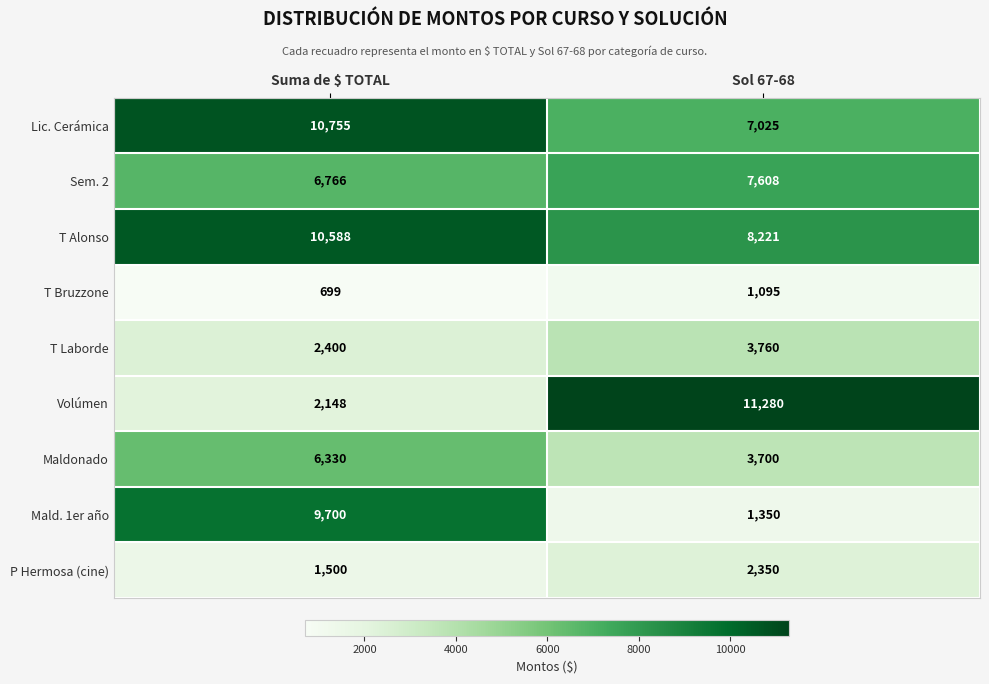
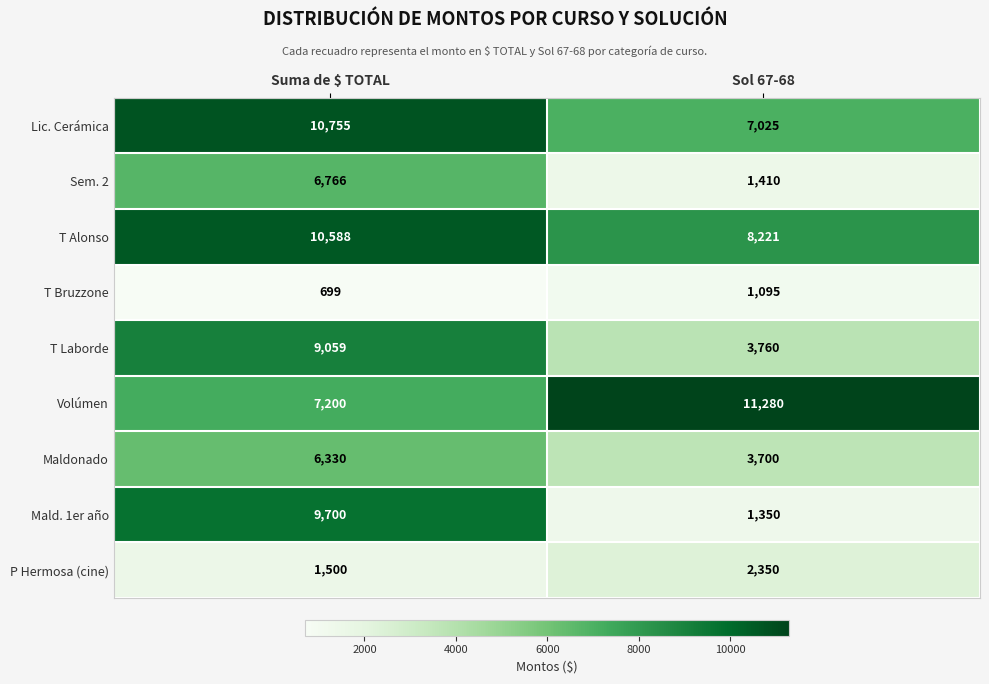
  {
    "Lic. Cerámica": {
      "Suma de $ TOTAL": "10,755",
      "Sol 67-68": "7,025"
    },
    "Sem. 2": {
      "Suma de $ TOTAL": "6,766",
-     "Sol 67-68": "7,608"
+     "Sol 67-68": "1,410"
    },
    "T Alonso": {
      "Suma de $ TOTAL": "10,588",
      "Sol 67-68": "8,221"
    },
    "T Bruzzone": {
      "Suma de $ TOTAL": "699",
      "Sol 67-68": "1,095"
    },
    "T Laborde": {
-     "Suma de $ TOTAL": "2,400",
+     "Suma de $ TOTAL": "9,059",
      "Sol 67-68": "3,760"
    },
    "Volúmen": {
-     "Suma de $ TOTAL": "2,148",
+     "Suma de $ TOTAL": "7,200",
      "Sol 67-68": "11,280"
    },
    "Maldonado": {
      "Suma de $ TOTAL": "6,330",
      "Sol 67-68": "3,700"
    },
    "Mald. 1er año": {
      "Suma de $ TOTAL": "9,700",
      "Sol 67-68": "1,350"
    },
    "P Hermosa (cine)": {
      "Suma de $ TOTAL": "1,500",
      "Sol 67-68": "2,350"
    }
  }
